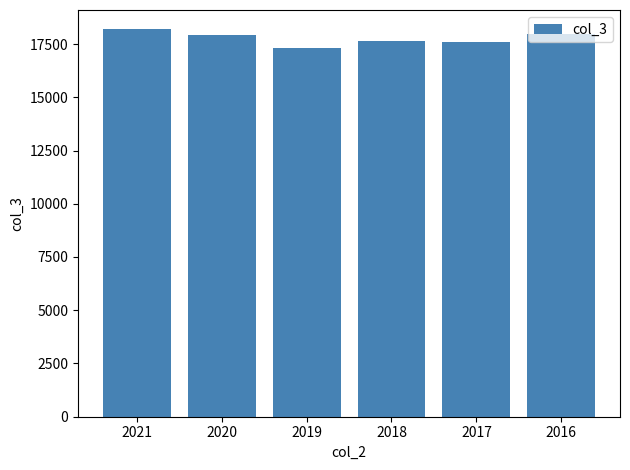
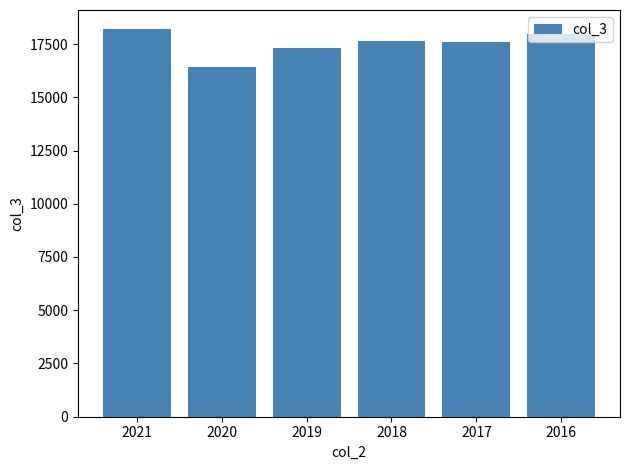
  {
    "2021": 18200,
-   "2020": 17900,
+   "2020": 16400,
    "2019": 17300,
    "2018": 17600,
    "2017": 17600
  }
